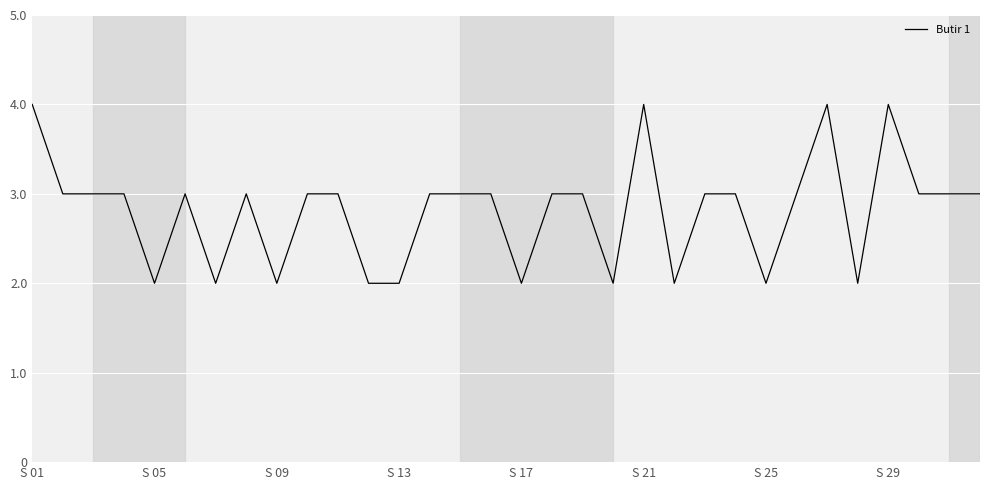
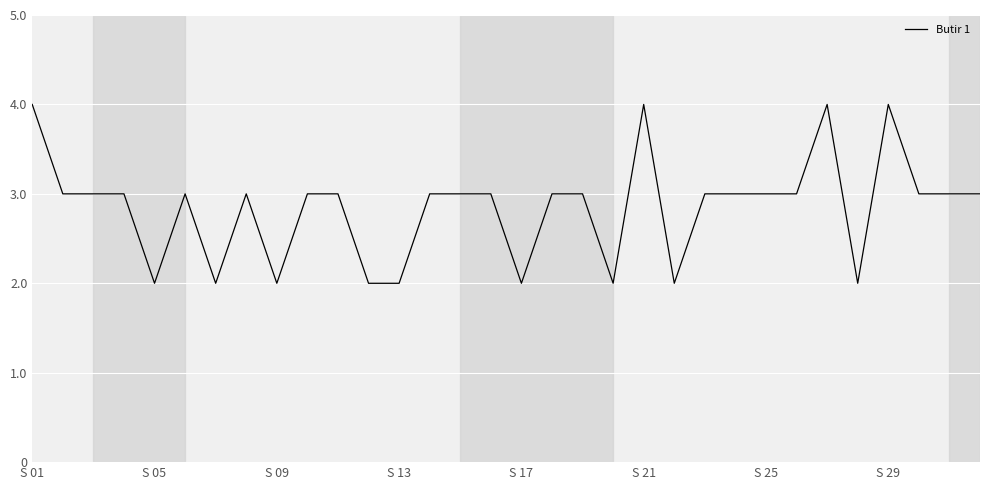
  {
    "S 01": 4,
    "S 05": 2,
    "S 09": 2,
    "S 13": 2,
    "S 17": 2,
    "S 21": 4,
-   "S 25": 2,
+   "S 25": 3,
    "S 29": 4
  }
